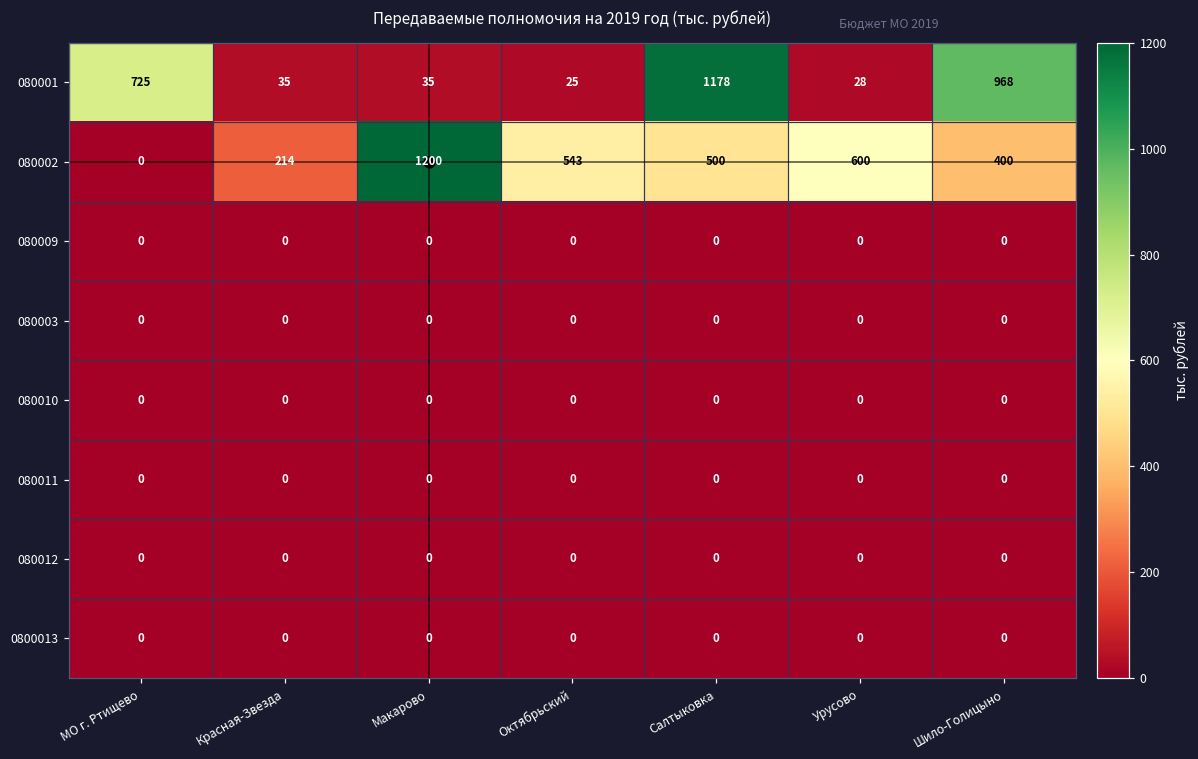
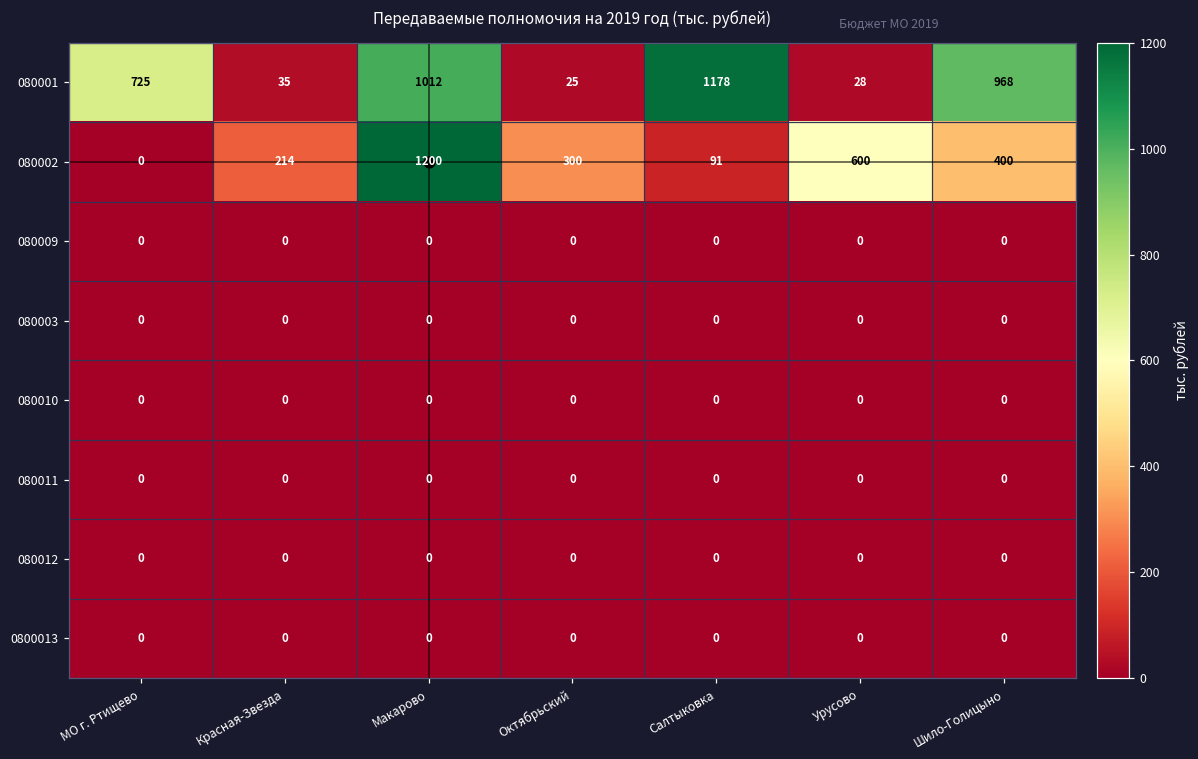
  {
    "080001": {
      "МО г. Ртищево": 725,
      "Красная-Звезда": 35,
-     "Макарово": 35,
+     "Макарово": 1012,
      "Октябрьский": 25,
      "Салтыковка": 1178,
      "Урусово": 28,
      "Шило-Голицыно": 968
    },
    "080002": {
      "МО г. Ртищево": 0,
      "Красная-Звезда": 214,
-     "Октябрьский": 543,
-     "Салтыковка": 500,
+     "Октябрьский": 300,
+     "Салтыковка": 91,
      "Урусово": 600,
      "Шило-Голицыно": 400
    },
    "080009": {
      "МО г. Ртищево": 0,
      "Красная-Звезда": 0,
      "Макарово": 0,
      "Октябрьский": 0,
      "Салтыковка": 0,
      "Урусово": 0,
      "Шило-Голицыно": 0
    },
    "080003": {
      "МО г. Ртищево": 0,
      "Красная-Звезда": 0,
      "Макарово": 0,
      "Октябрьский": 0,
      "Салтыковка": 0,
      "Урусово": 0,
      "Шило-Голицыно": 0
    },
    "080010": {
      "МО г. Ртищево": 0,
      "Красная-Звезда": 0,
      "Макарово": 0,
      "Октябрьский": 0,
      "Салтыковка": 0,
      "Урусово": 0,
      "Шило-Голицыно": 0
    },
    "080011": {
      "МО г. Ртищево": 0,
      "Красная-Звезда": 0,
      "Макарово": 0,
      "Октябрьский": 0,
      "Салтыковка": 0,
      "Урусово": 0,
      "Шило-Голицыно": 0
    },
    "080012": {
      "МО г. Ртищево": 0,
      "Красная-Звезда": 0,
      "Макарово": 0,
      "Октябрьский": 0,
      "Салтыковка": 0,
      "Урусово": 0,
      "Шило-Голицыно": 0
    },
    "0800013": {
      "МО г. Ртищево": 0,
      "Красная-Звезда": 0,
      "Макарово": 0,
      "Октябрьский": 0,
      "Салтыковка": 0,
      "Урусово": 0,
      "Шило-Голицыно": 0
    }
  }
